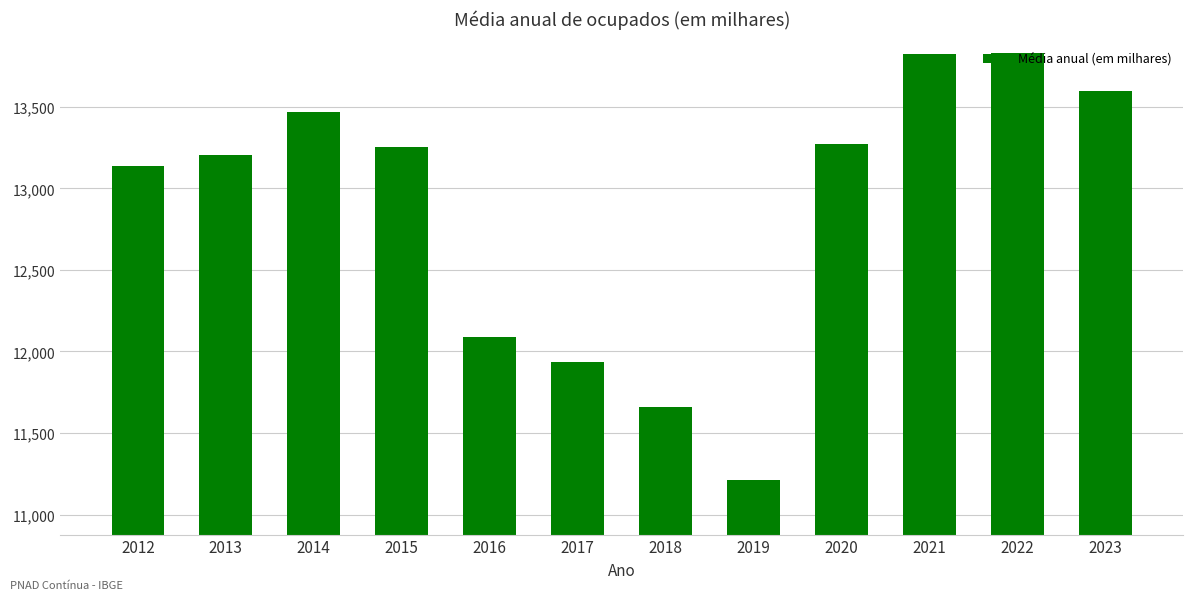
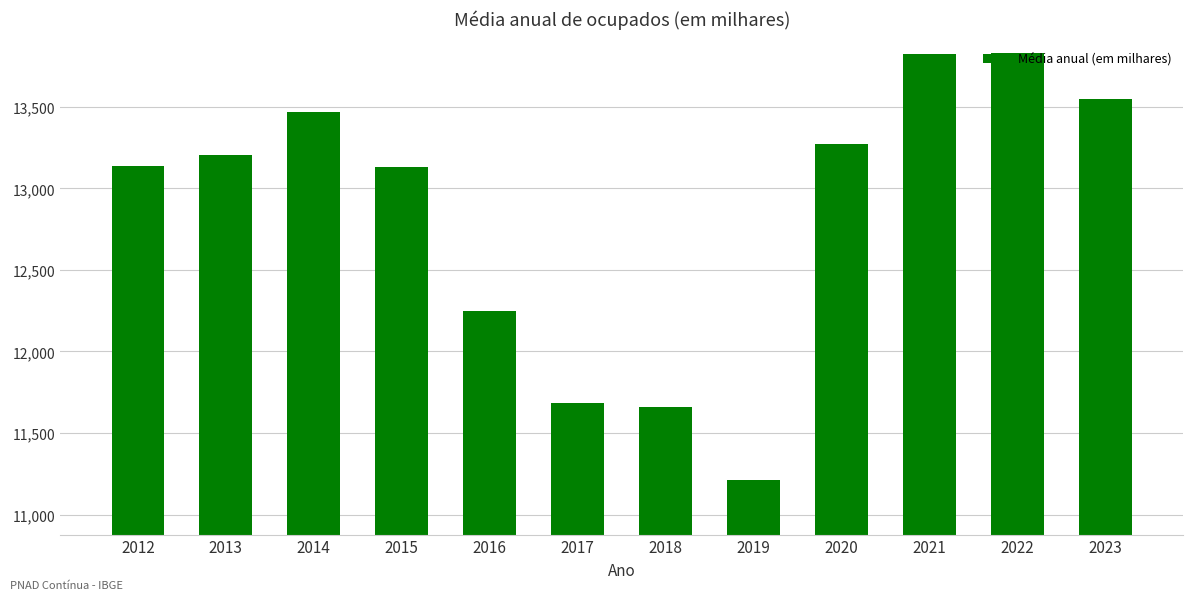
  {
    "2012": "13,140",
    "2013": "13,210",
    "2014": "13,470",
-   "2015": "13,260",
-   "2016": "12,090",
-   "2017": "11,940",
+   "2015": "13,130",
+   "2016": "12,250",
+   "2017": "11,680",
    "2018": "11,660",
    "2019": "11,210",
    "2020": "13,270",
    "2021": "13,830",
    "2022": "13,830",
-   "2023": "13,600"
+   "2023": "13,550"
  }
